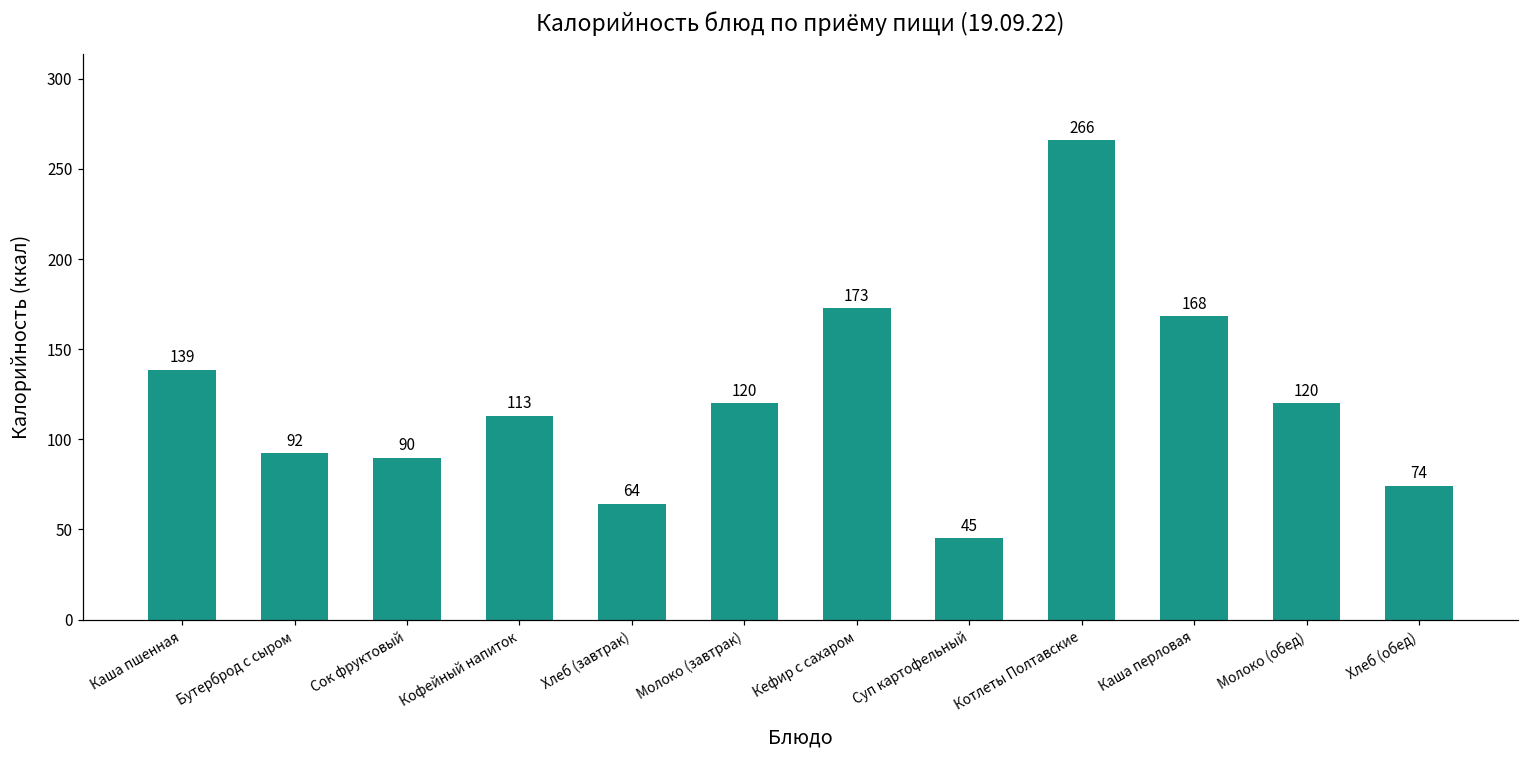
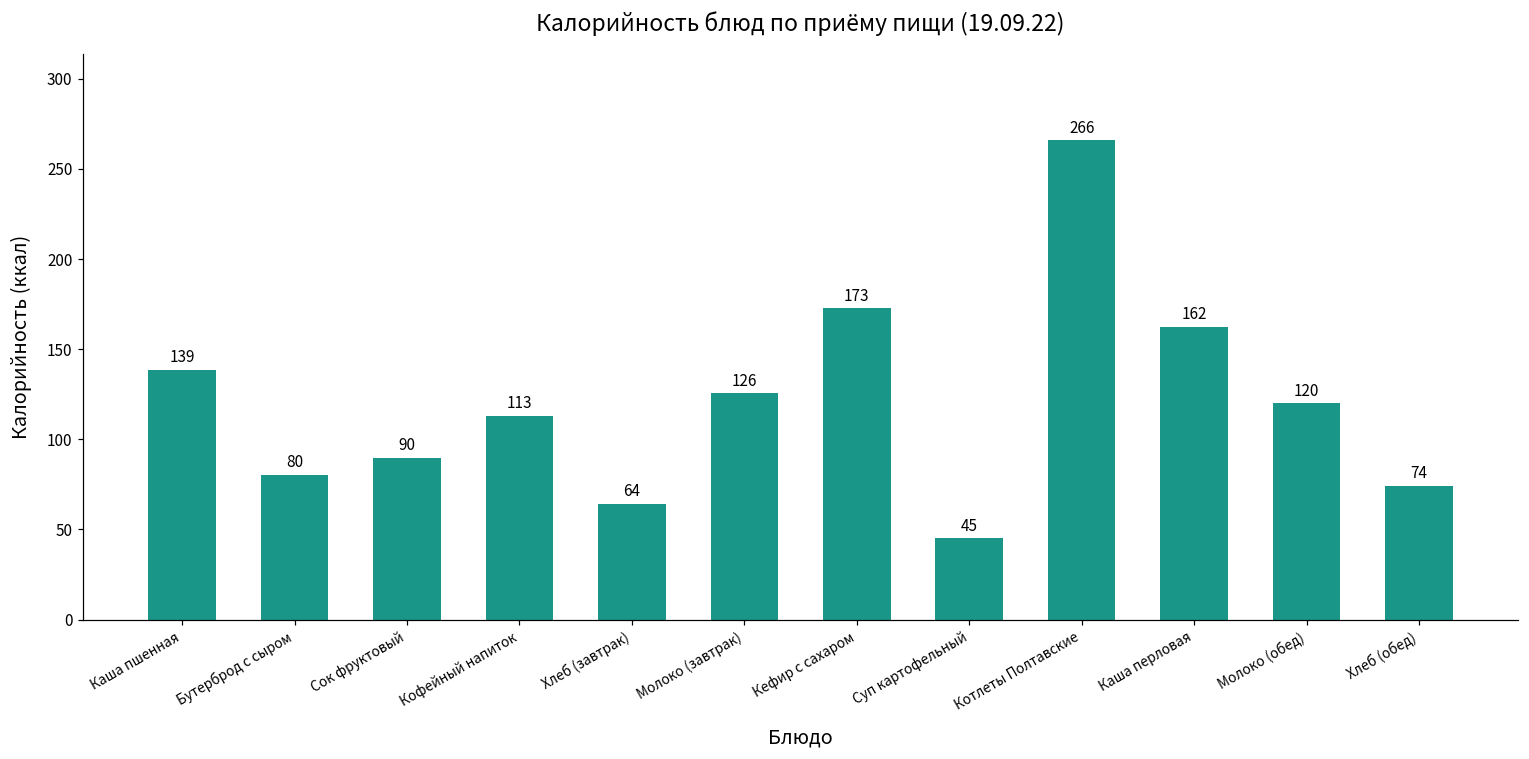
  {
    "Каша пшенная": 139,
-   "Бутерброд с сыром": 92,
+   "Бутерброд с сыром": 80,
    "Сок фруктовый": 90,
    "Кофейный напиток": 113,
    "Хлеб (завтрак)": 64,
-   "Молоко (завтрак)": 120,
+   "Молоко (завтрак)": 126,
    "Кефир с сахаром": 173,
    "Суп картофельный": 45,
    "Котлеты Полтавские": 266,
-   "Каша перловая": 168,
+   "Каша перловая": 162,
    "Молоко (обед)": 120,
    "Хлеб (обед)": 74
  }
